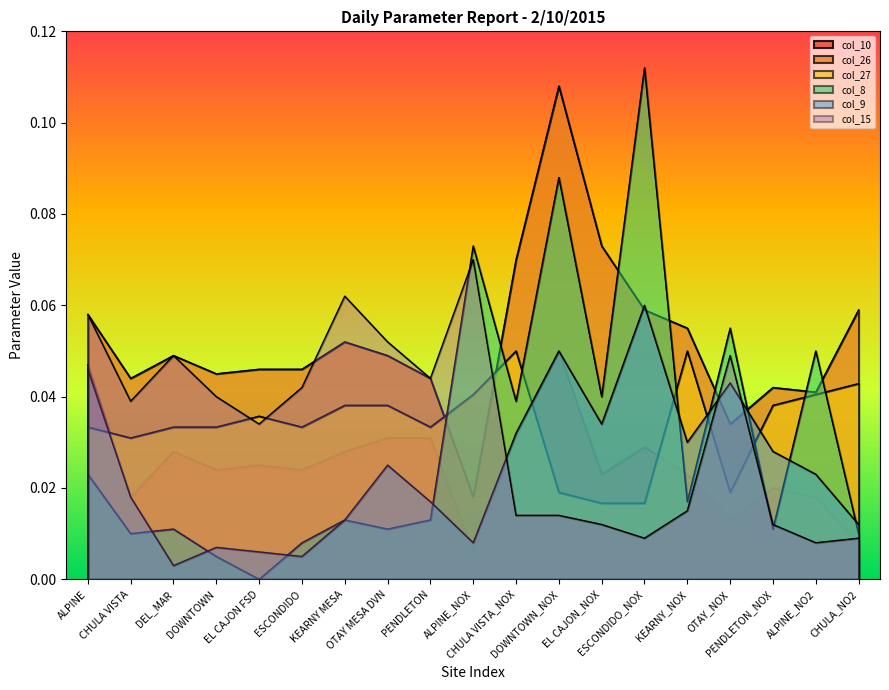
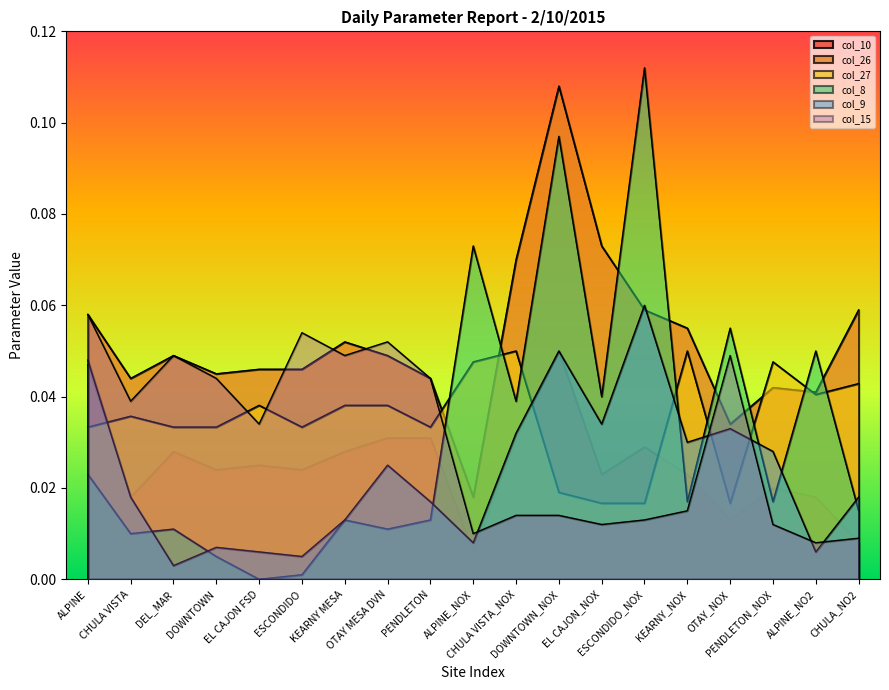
  {
    "col_27": {
      "ALPINE": 0.033,
-     "CHULA VISTA": 0.031,
+     "CHULA VISTA": 0.036,
      "DEL_MAR": 0.033,
      "DOWNTOWN": 0.033,
-     "EL CAJON FSD": 0.036,
+     "EL CAJON FSD": 0.038,
      "ESCONDIDO": 0.033,
      "KEARNY MESA": 0.038,
      "OTAY MESA DVN": 0.038,
      "PENDLETON": 0.033,
-     "ALPINE_NOX": 0.040,
+     "ALPINE_NOX": 0.048,
      "CHULA VISTA_NOX": 0.050,
      "DOWNTOWN_NOX": 0.019,
      "EL CAJON_NOX": 0.017,
      "ESCONDIDO_NOX": 0.017,
      "KEARNY_NOX": 0.050,
-     "OTAY_NOX": 0.019,
-     "PENDLETON_NOX": 0.038,
+     "OTAY_NOX": 0.017,
+     "PENDLETON_NOX": 0.048,
      "CHULA_NO2": 0.043
    },
    "col_8": {
      "ALPINE": 0.023,
      "CHULA VISTA": 0.010,
      "DEL_MAR": 0.011,
      "DOWNTOWN": 0.005,
      "EL CAJON FSD": 0.000,
-     "ESCONDIDO": 0.008,
+     "ESCONDIDO": 0.001,
      "OTAY MESA DVN": 0.011,
      "PENDLETON": 0.013,
      "ALPINE_NOX": 0.073,
      "CHULA VISTA_NOX": 0.039,
-     "DOWNTOWN_NOX": 0.088,
+     "DOWNTOWN_NOX": 0.097,
      "EL CAJON_NOX": 0.040,
      "ESCONDIDO_NOX": 0.112,
      "KEARNY_NOX": 0.017,
      "OTAY_NOX": 0.055,
-     "PENDLETON_NOX": 0.011,
+     "PENDLETON_NOX": 0.017,
      "ALPINE_NO2": 0.050,
-     "CHULA_NO2": 0.010
+     "CHULA_NO2": 0.015
    },
    "col_9": {
-     "ALPINE": 0.046,
+     "ALPINE": 0.048,
      "DEL_MAR": 0.003,
      "DOWNTOWN": 0.007,
      "EL CAJON FSD": 0.006,
      "ESCONDIDO": 0.005,
      "OTAY MESA DVN": 0.025,
      "PENDLETON": 0.017,
      "ALPINE_NOX": 0.008,
      "CHULA VISTA_NOX": 0.032,
      "EL CAJON_NOX": 0.034,
      "ESCONDIDO_NOX": 0.060,
      "KEARNY_NOX": 0.030,
-     "OTAY_NOX": 0.043,
+     "OTAY_NOX": 0.033,
      "PENDLETON_NOX": 0.028,
-     "ALPINE_NO2": 0.023,
-     "CHULA_NO2": 0.012
+     "ALPINE_NO2": 0.006,
+     "CHULA_NO2": 0.018
    },
    "col_15": {
      "CHULA VISTA": 0.039,
-     "DOWNTOWN": 0.040,
+     "DOWNTOWN": 0.044,
      "EL CAJON FSD": 0.034,
-     "ESCONDIDO": 0.042,
-     "KEARNY MESA": 0.062,
+     "ESCONDIDO": 0.054,
+     "KEARNY MESA": 0.049,
      "OTAY MESA DVN": 0.052,
-     "ALPINE_NOX": 0.07,
+     "ALPINE_NOX": 0.01,
      "CHULA VISTA_NOX": 0.014,
      "DOWNTOWN_NOX": 0.014,
      "EL CAJON_NOX": 0.012,
-     "ESCONDIDO_NOX": 0.009,
+     "ESCONDIDO_NOX": 0.013,
      "KEARNY_NOX": 0.015,
      "OTAY_NOX": 0.049,
      "PENDLETON_NOX": 0.012,
      "ALPINE_NO2": 0.008,
      "CHULA_NO2": 0.009
    }
  }
